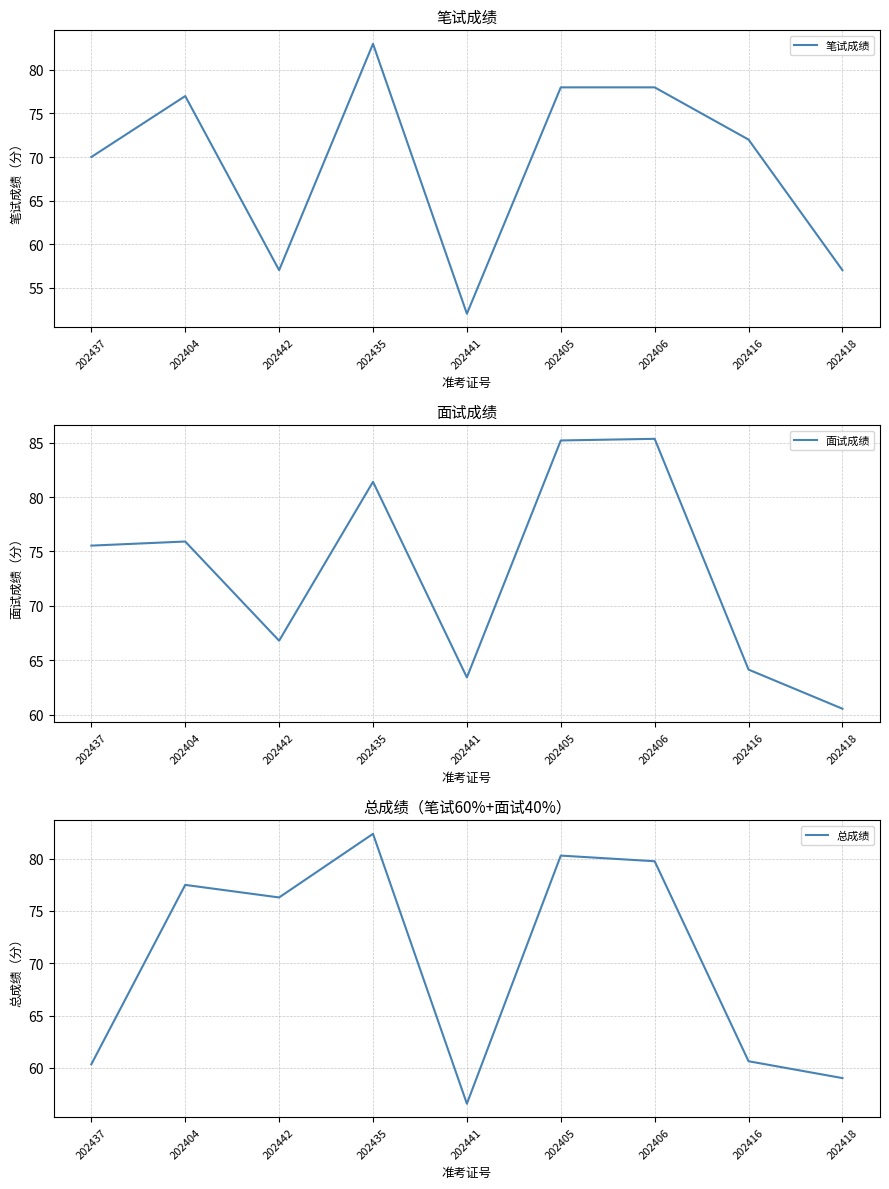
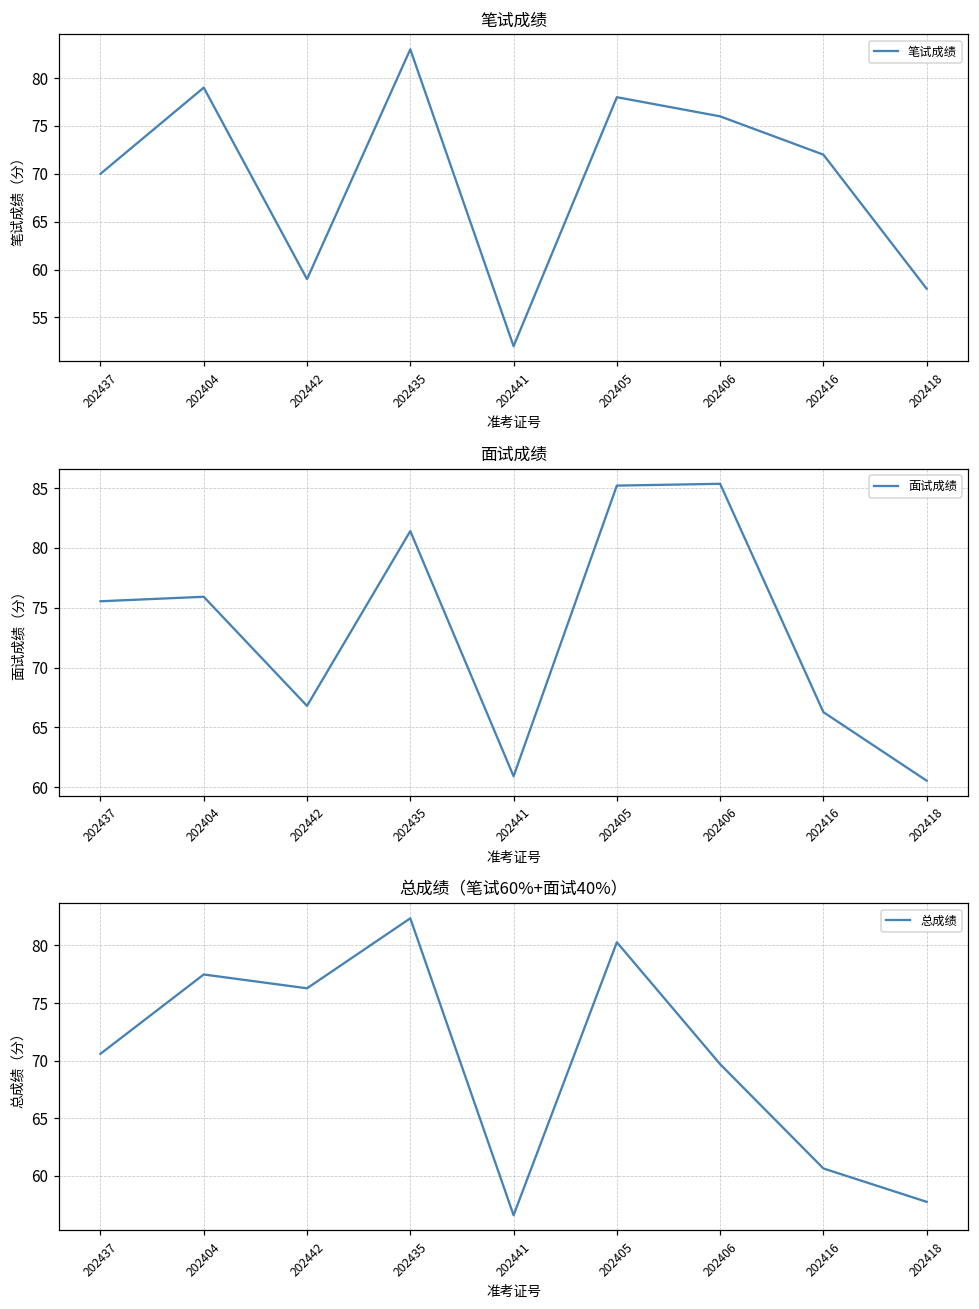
  {
    "笔试成绩": {
      "202437": 70,
-     "202404": 77,
-     "202442": 57,
+     "202404": 79,
+     "202442": 59,
      "202435": 83,
      "202441": 52,
      "202405": 78,
-     "202406": 78,
+     "202406": 76,
      "202416": 72,
-     "202418": 57
+     "202418": 58
    },
    "面试成绩": {
      "202437": 75.5,
      "202404": 75.9,
      "202442": 66.8,
      "202435": 81.4,
-     "202441": 63.4,
+     "202441": 60.9,
      "202405": 85.2,
      "202406": 85.4,
-     "202416": 64.1,
+     "202416": 66.3,
      "202418": 60.6
    },
    "总成绩（笔试60%+面试40%）": {
-     "202437": 60.3,
+     "202437": 70.6,
      "202404": 77.5,
      "202442": 76.3,
      "202435": 82.4,
      "202441": 56.6,
      "202405": 80.3,
-     "202406": 79.7,
+     "202406": 69.7,
      "202416": 60.6,
-     "202418": 59.0
+     "202418": 57.7
    }
  }
